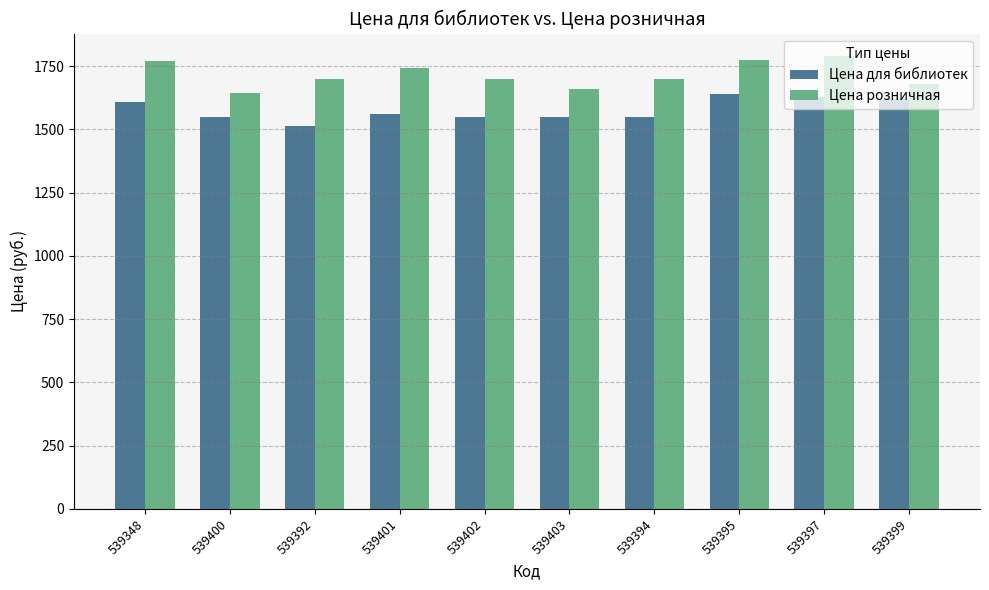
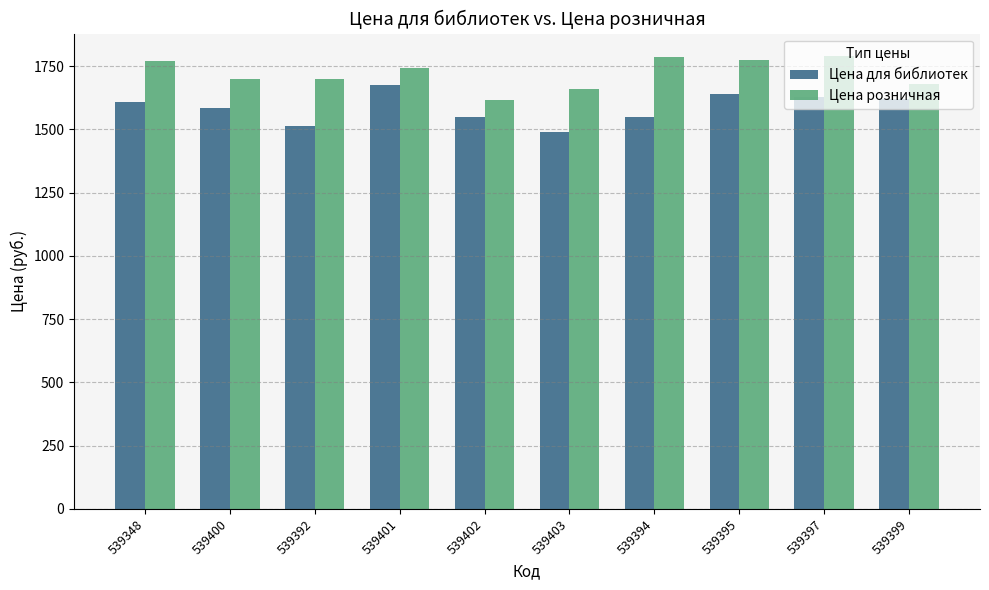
  {
    "Цена для библиотек": {
      "539348": 1610,
-     "539400": 1550,
+     "539400": 1580,
      "539392": 1510,
-     "539401": 1560,
+     "539401": 1680,
      "539402": 1550,
-     "539403": 1550,
+     "539403": 1490,
      "539394": 1550,
      "539395": 1640
    },
    "Цена розничная": {
      "539348": 1770,
-     "539400": 1640,
+     "539400": 1700,
      "539392": 1700,
      "539401": 1740,
-     "539402": 1700,
+     "539402": 1610,
      "539403": 1660,
-     "539394": 1700,
+     "539394": 1790,
      "539395": 1770
    }
  }
